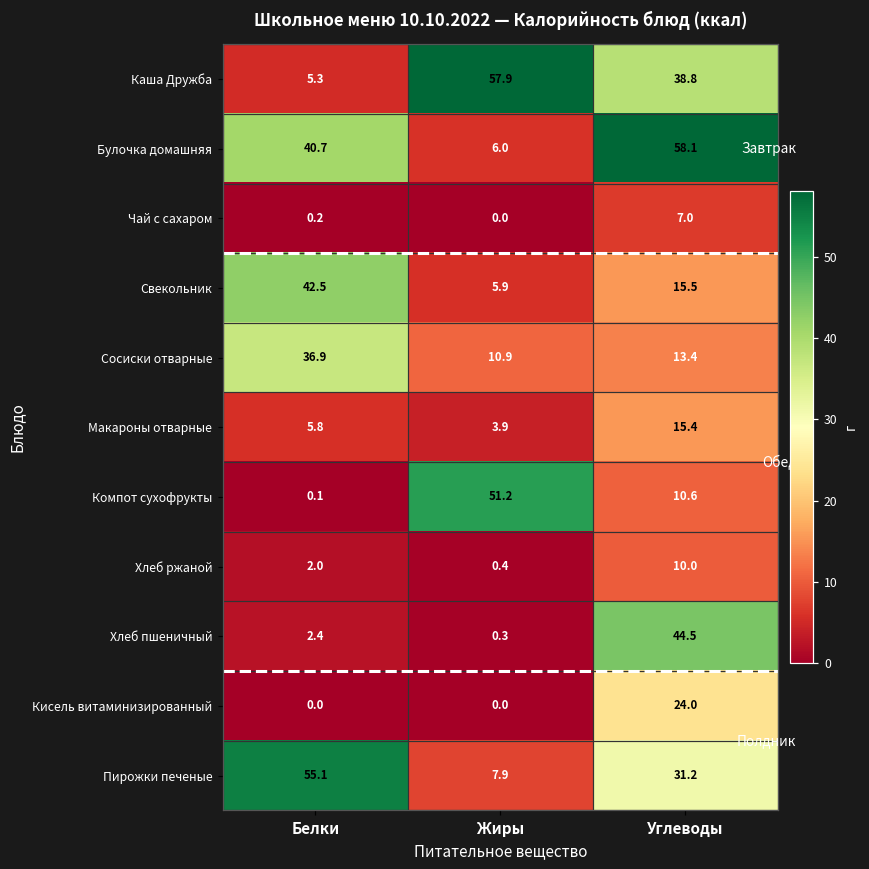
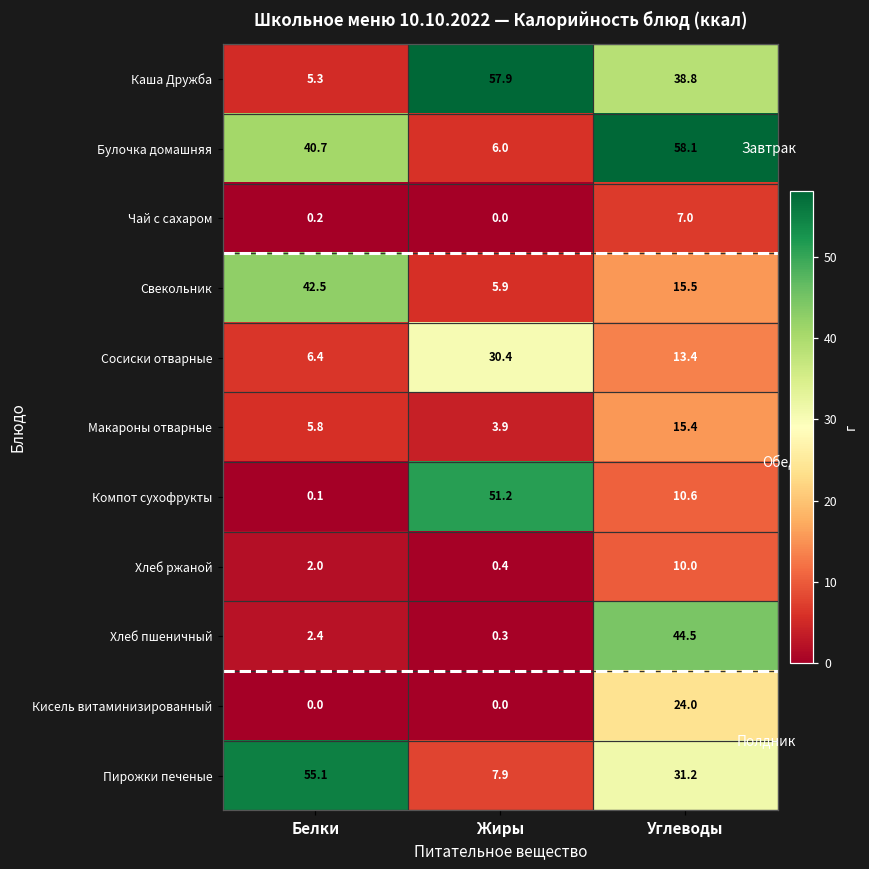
  {
    "Каша Дружба": {
      "Белки": 5.3,
      "Жиры": 57.9,
      "Углеводы": 38.8
    },
    "Булочка домашняя": {
      "Белки": 40.7,
      "Жиры": 6.0
    },
    "Чай с сахаром": {
      "Белки": 0.2,
      "Жиры": 0.0,
      "Углеводы": 7.0
    },
    "Свекольник": {
      "Белки": 42.5,
      "Жиры": 5.9,
      "Углеводы": 15.5
    },
    "Сосиски отварные": {
-     "Белки": 36.9,
-     "Жиры": 10.9,
+     "Белки": 6.4,
+     "Жиры": 30.4,
      "Углеводы": 13.4
    },
    "Макароны отварные": {
      "Белки": 5.8,
      "Жиры": 3.9,
      "Углеводы": 15.4
    },
    "Компот сухофрукты": {
      "Белки": 0.1,
      "Жиры": 51.2,
      "Углеводы": 10.6
    },
    "Хлеб ржаной": {
      "Белки": 2.0,
      "Жиры": 0.4,
      "Углеводы": 10.0
    },
    "Хлеб пшеничный": {
      "Белки": 2.4,
      "Жиры": 0.3,
      "Углеводы": 44.5
    },
    "Кисель витаминизированный": {
      "Белки": 0.0,
      "Жиры": 0.0
    },
    "Пирожки печеные": {
      "Белки": 55.1,
      "Жиры": 7.9
    }
  }
